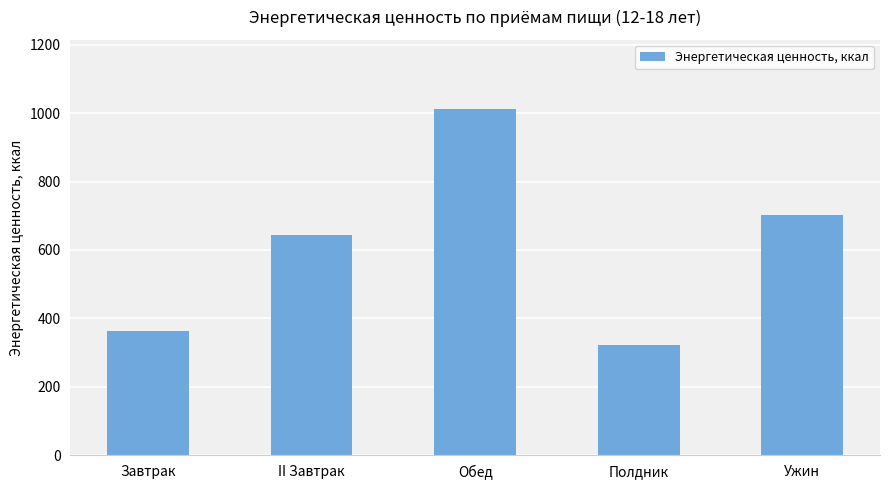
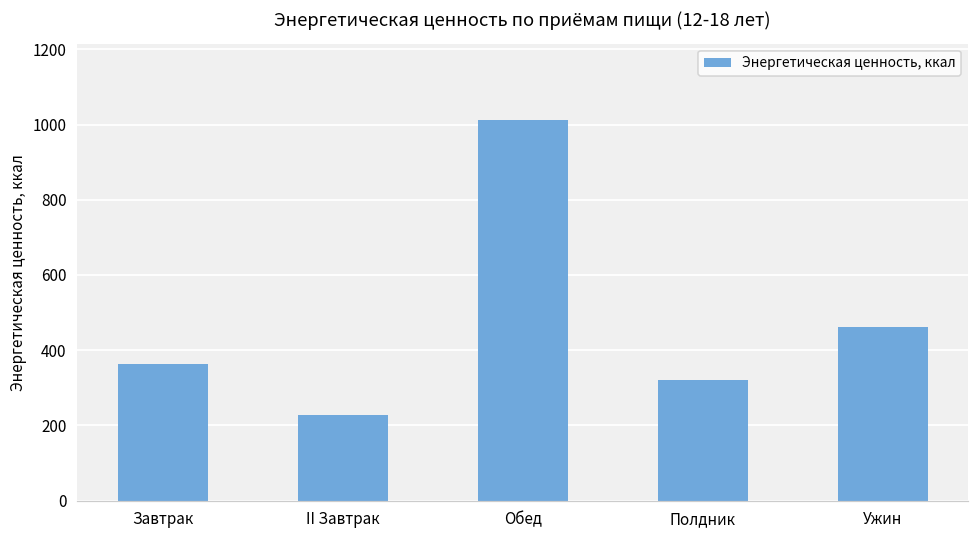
  {
    "Завтрак": 360,
-   "II Завтрак": 640,
+   "II Завтрак": 230,
    "Обед": 1010,
    "Полдник": 320,
-   "Ужин": 700
+   "Ужин": 460
  }
